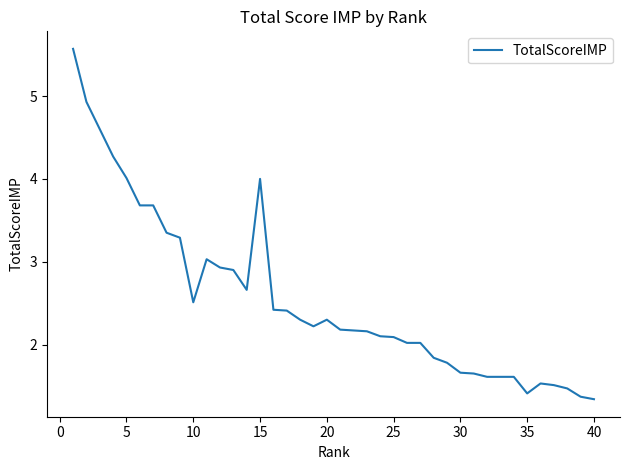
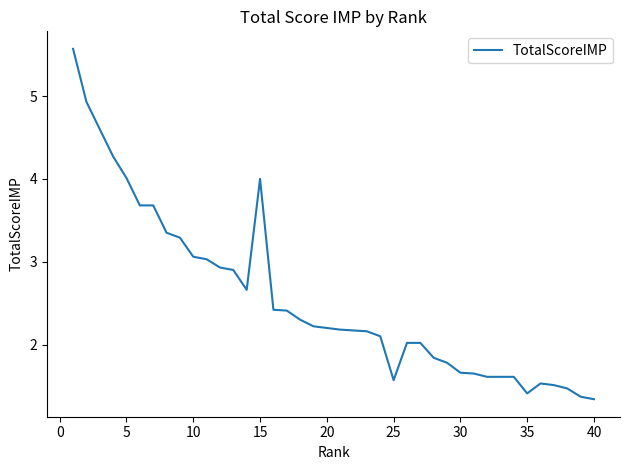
  {
    "5": 4.0,
-   "10": 2.5,
+   "10": 3.1,
    "15": 4.0,
-   "20": 2.3,
-   "25": 2.1,
+   "20": 2.2,
+   "25": 1.6,
    "30": 1.7,
    "35": 1.4,
    "40": 1.3
  }
